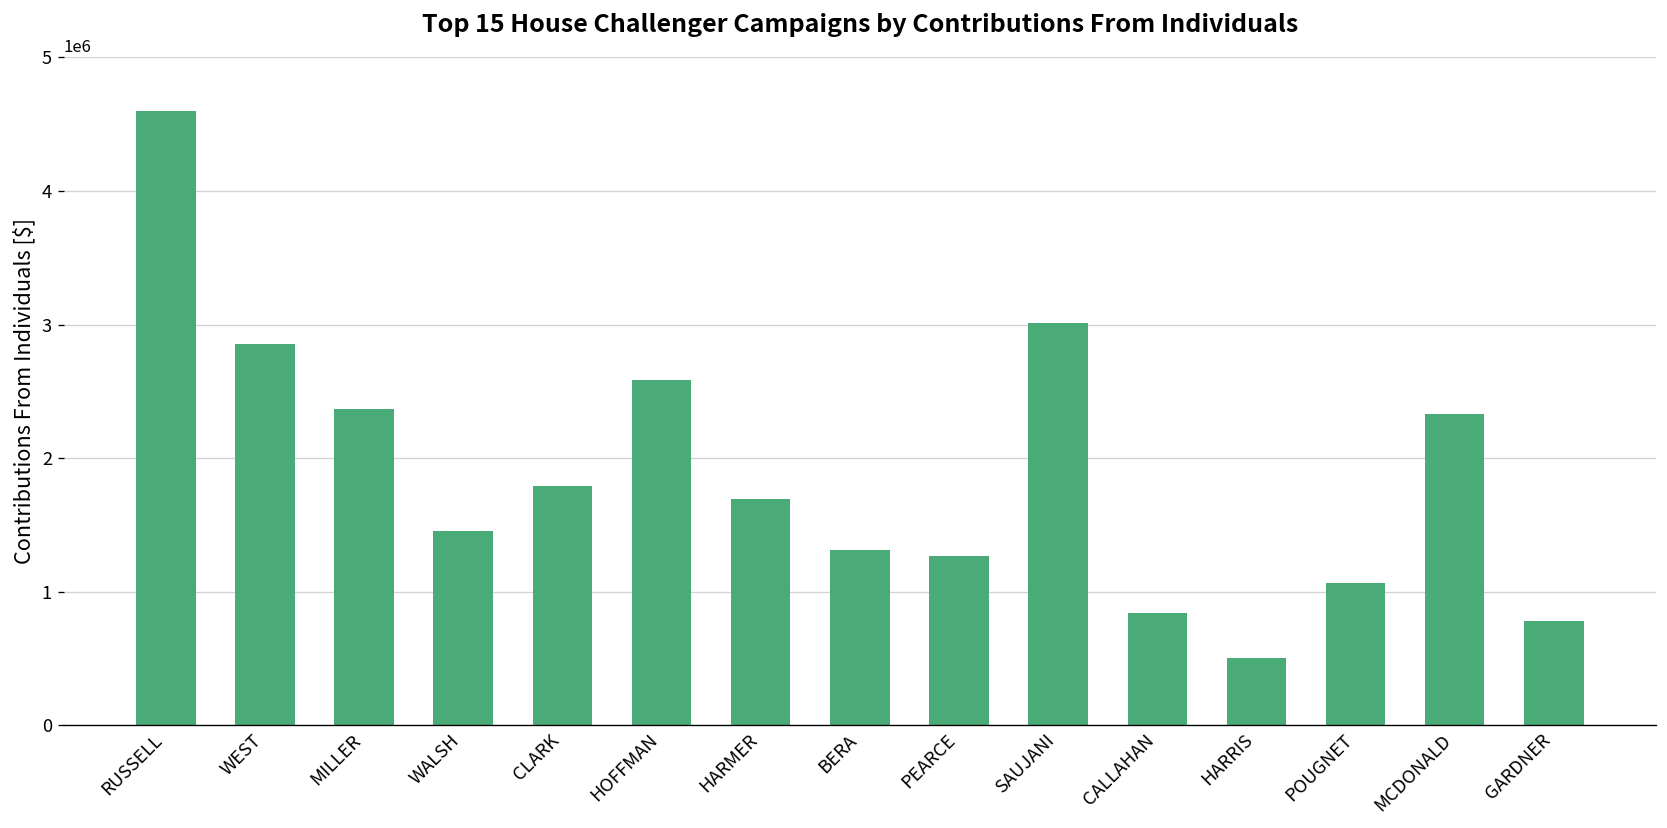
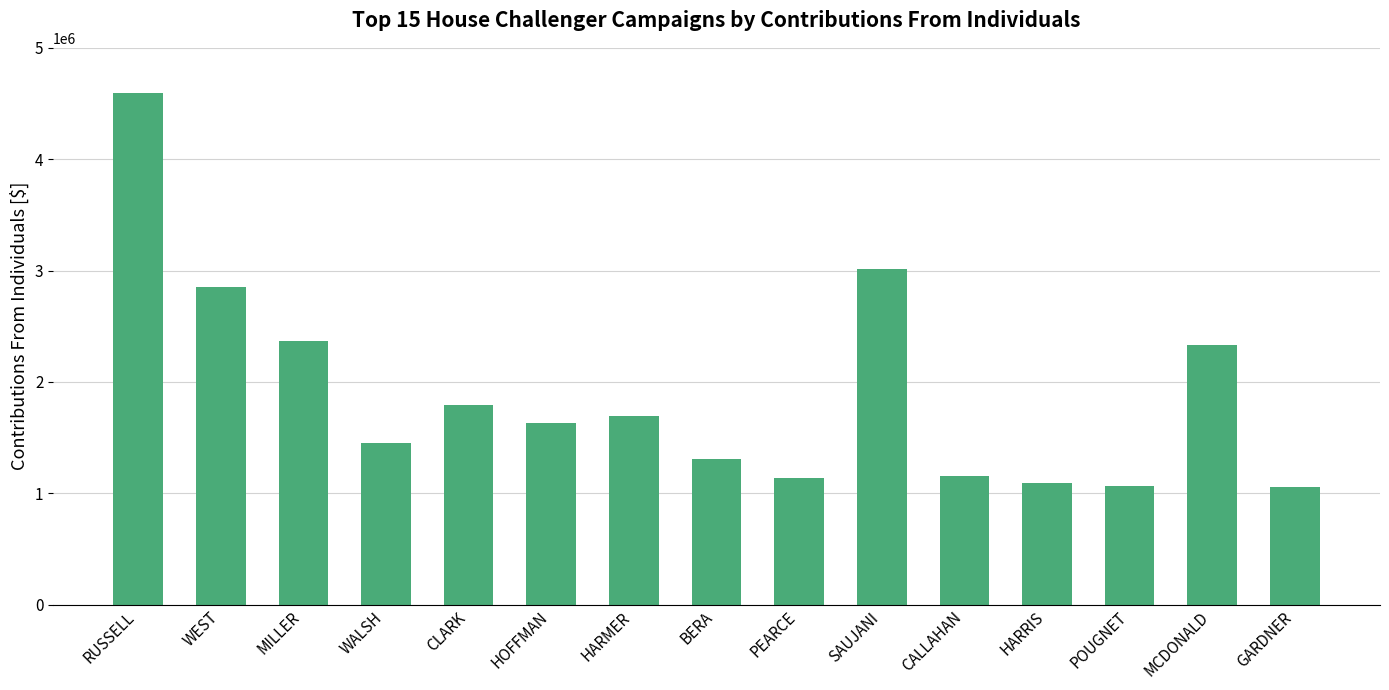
  {
    "RUSSELL": 4600000,
    "WEST": 2850000,
    "MILLER": 2370000,
    "WALSH": 1450000,
    "CLARK": 1790000,
-   "HOFFMAN": 2590000,
+   "HOFFMAN": 1630000,
    "HARMER": 1690000,
    "BERA": 1310000,
-   "PEARCE": 1270000,
+   "PEARCE": 1140000,
    "SAUJANI": 3010000,
-   "CALLAHAN": 840000,
-   "HARRIS": 500000,
+   "CALLAHAN": 1150000,
+   "HARRIS": 1100000,
    "POUGNET": 1070000,
    "MCDONALD": 2330000,
-   "GARDNER": 780000
+   "GARDNER": 1050000
  }
